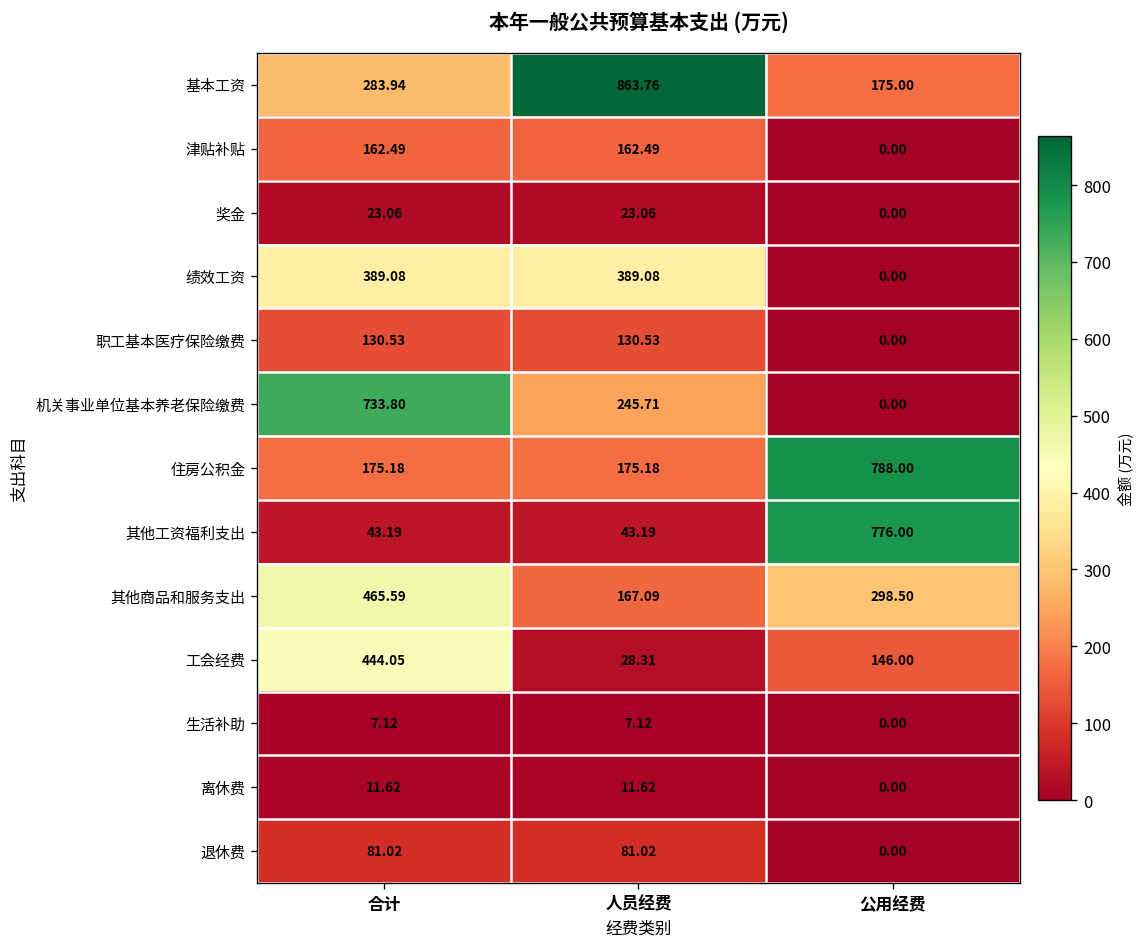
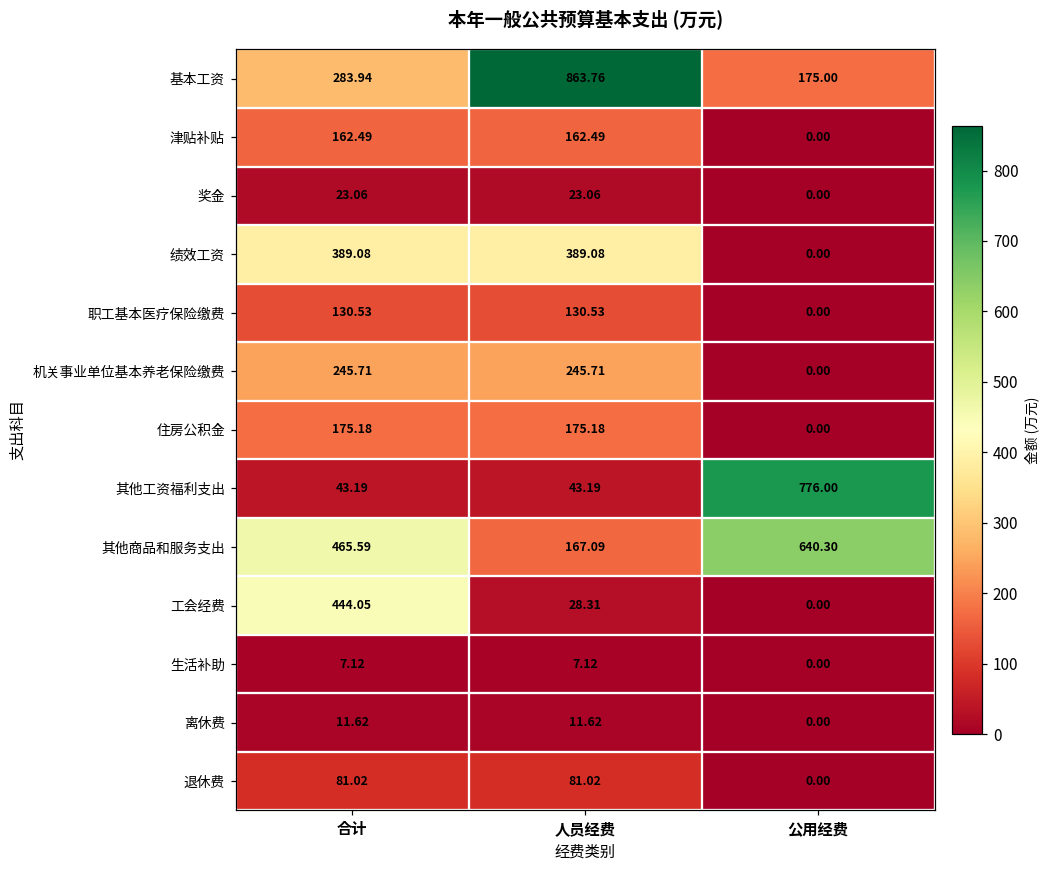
  {
    "基本工资": {
      "合计": 283.94,
      "人员经费": 863.76,
      "公用经费": 175.00
    },
    "津贴补贴": {
      "合计": 162.49,
      "人员经费": 162.49,
      "公用经费": 0.00
    },
    "奖金": {
      "合计": 23.06,
      "人员经费": 23.06,
      "公用经费": 0.00
    },
    "绩效工资": {
      "合计": 389.08,
      "人员经费": 389.08,
      "公用经费": 0.00
    },
    "职工基本医疗保险缴费": {
      "合计": 130.53,
      "人员经费": 130.53,
      "公用经费": 0.00
    },
    "机关事业单位基本养老保险缴费": {
-     "合计": 733.80,
+     "合计": 245.71,
      "人员经费": 245.71,
      "公用经费": 0.00
    },
    "住房公积金": {
      "合计": 175.18,
      "人员经费": 175.18,
-     "公用经费": 788.00
+     "公用经费": 0.00
    },
    "其他工资福利支出": {
      "合计": 43.19,
      "人员经费": 43.19,
      "公用经费": 776.00
    },
    "其他商品和服务支出": {
      "合计": 465.59,
      "人员经费": 167.09,
-     "公用经费": 298.50
+     "公用经费": 640.30
    },
    "工会经费": {
      "合计": 444.05,
      "人员经费": 28.31,
-     "公用经费": 146.00
+     "公用经费": 0.00
    },
    "生活补助": {
      "合计": 7.12,
      "人员经费": 7.12,
      "公用经费": 0.00
    },
    "离休费": {
      "合计": 11.62,
      "人员经费": 11.62,
      "公用经费": 0.00
    },
    "退休费": {
      "合计": 81.02,
      "人员经费": 81.02,
      "公用经费": 0.00
    }
  }
